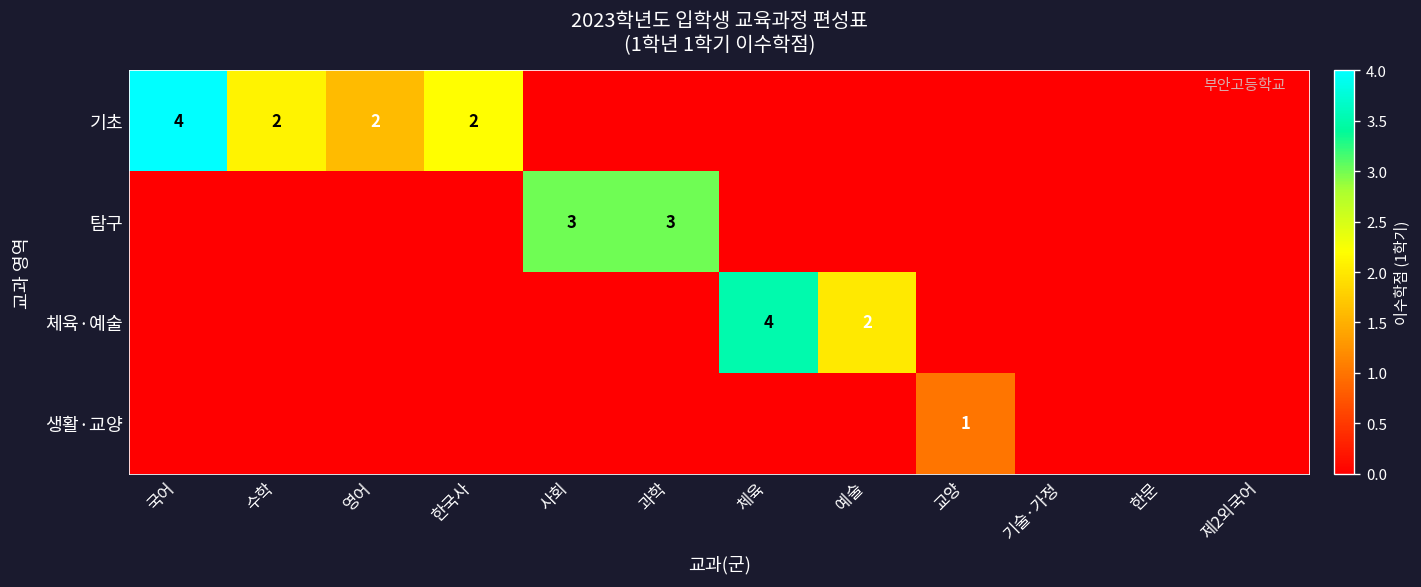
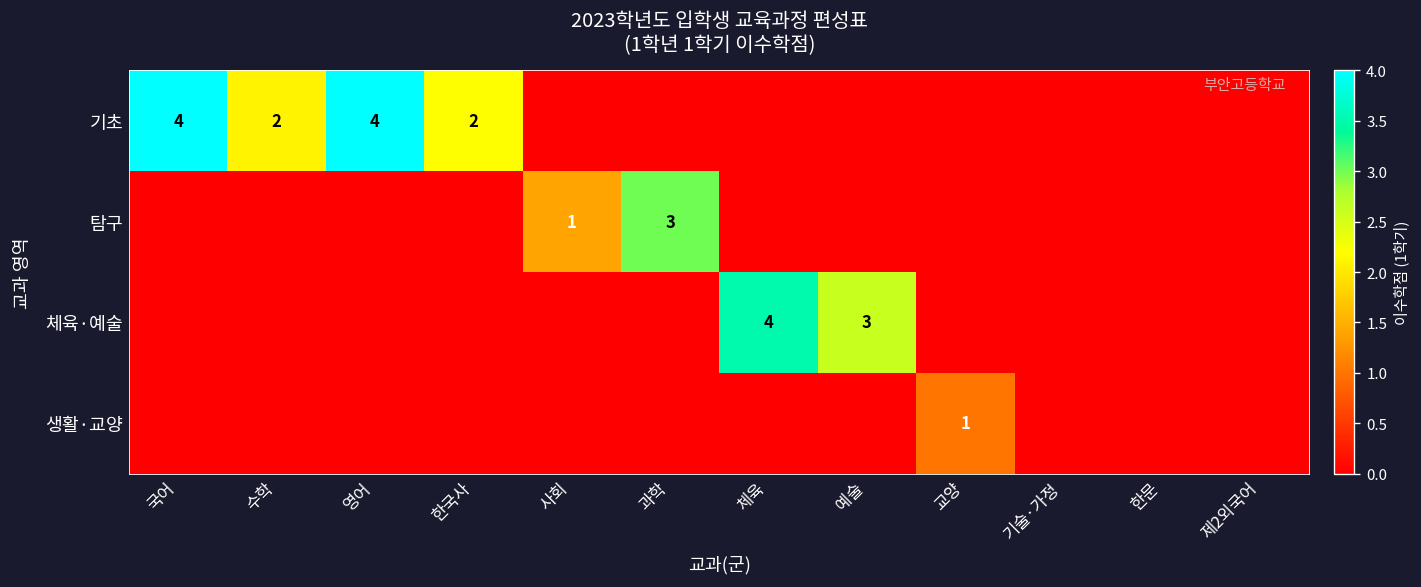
  {
    "기초": {
      "국어": 4,
      "수학": 2,
-     "영어": 2,
+     "영어": 4,
      "한국사": 2
    },
    "탐구": {
-     "사회": 3,
+     "사회": 1,
      "과학": 3
    },
    "체육·예술": {
      "체육": 4,
-     "예술": 2
+     "예술": 3
    },
    "생활·교양": {
      "교양": 1
    }
  }
